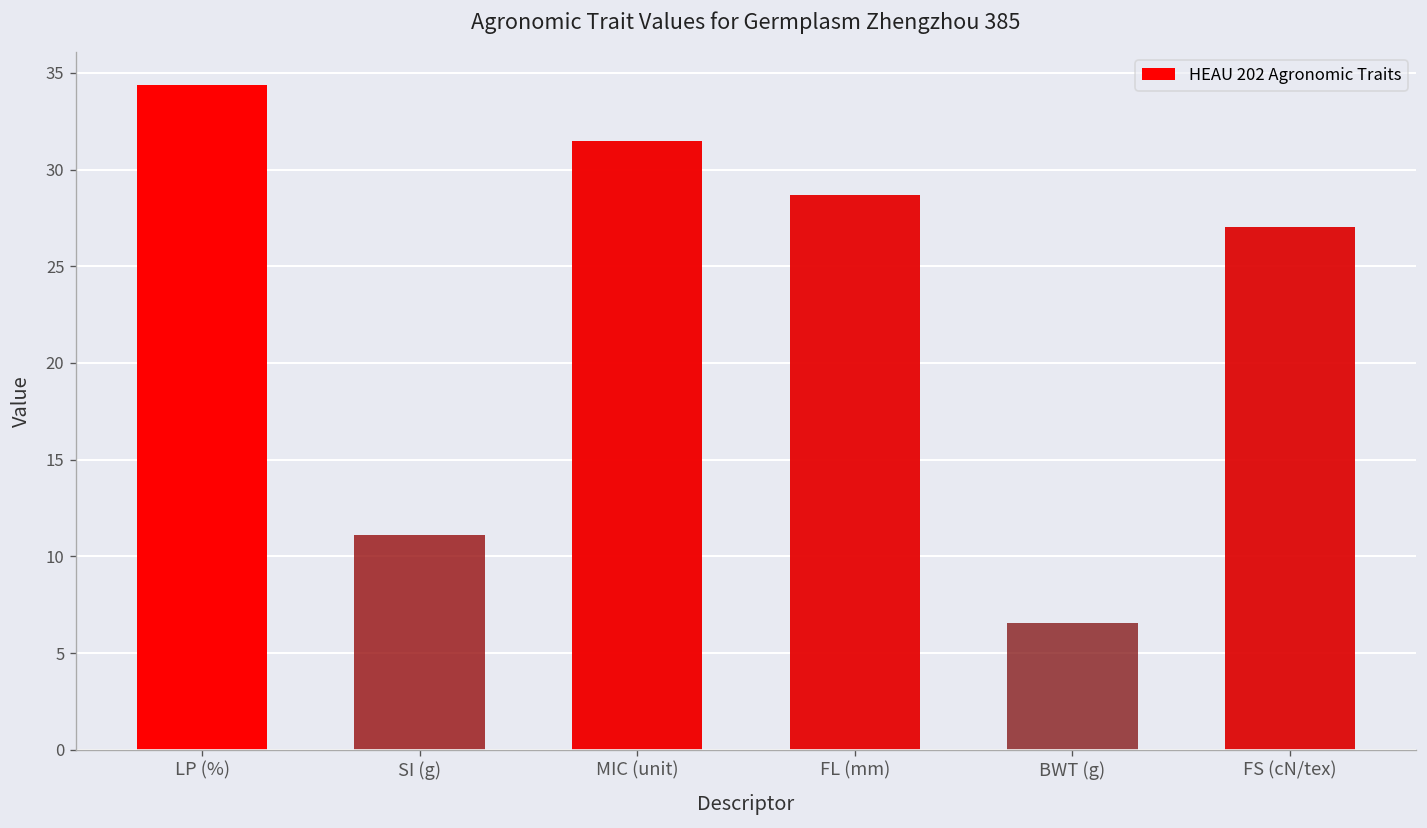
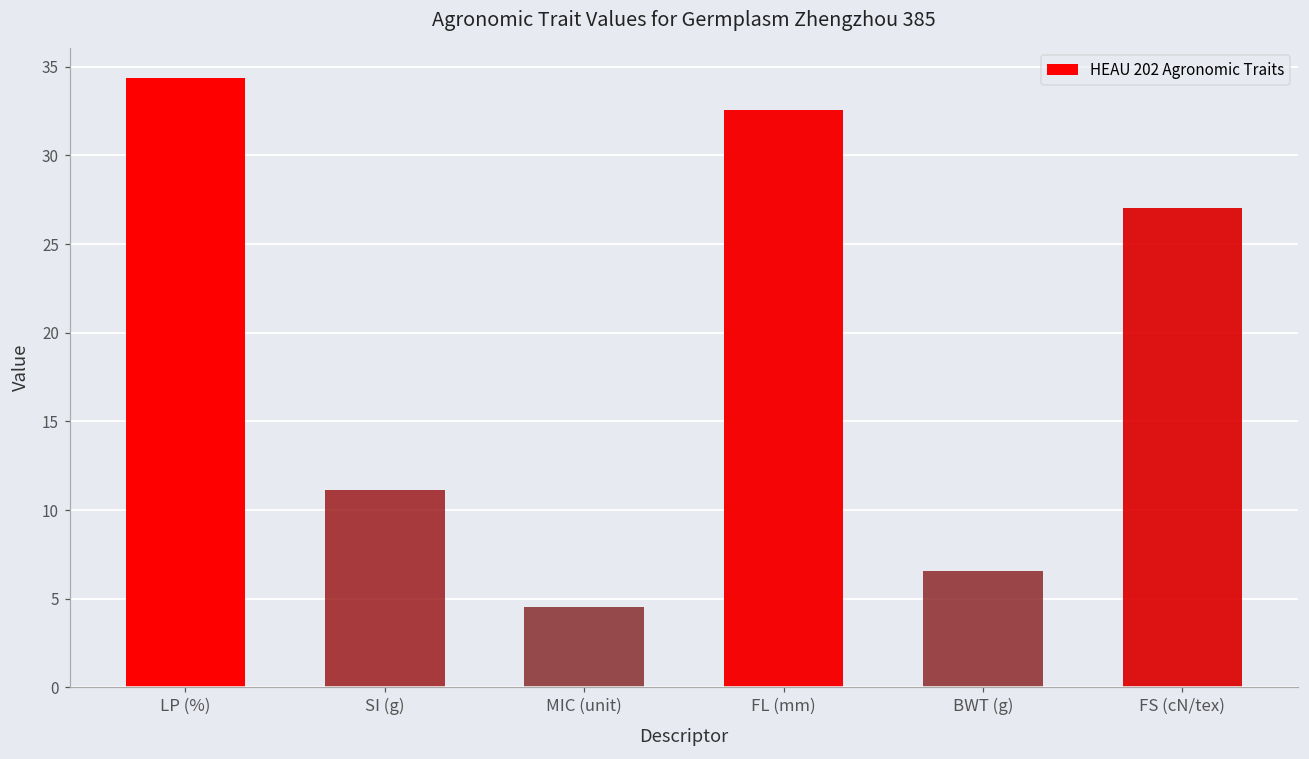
  {
    "LP (%)": 34.4,
    "SI (g)": 11.1,
-   "MIC (unit)": 31.5,
-   "FL (mm)": 28.7,
+   "MIC (unit)": 4.5,
+   "FL (mm)": 32.6,
    "BWT (g)": 6.6,
    "FS (cN/tex)": 27.0
  }
